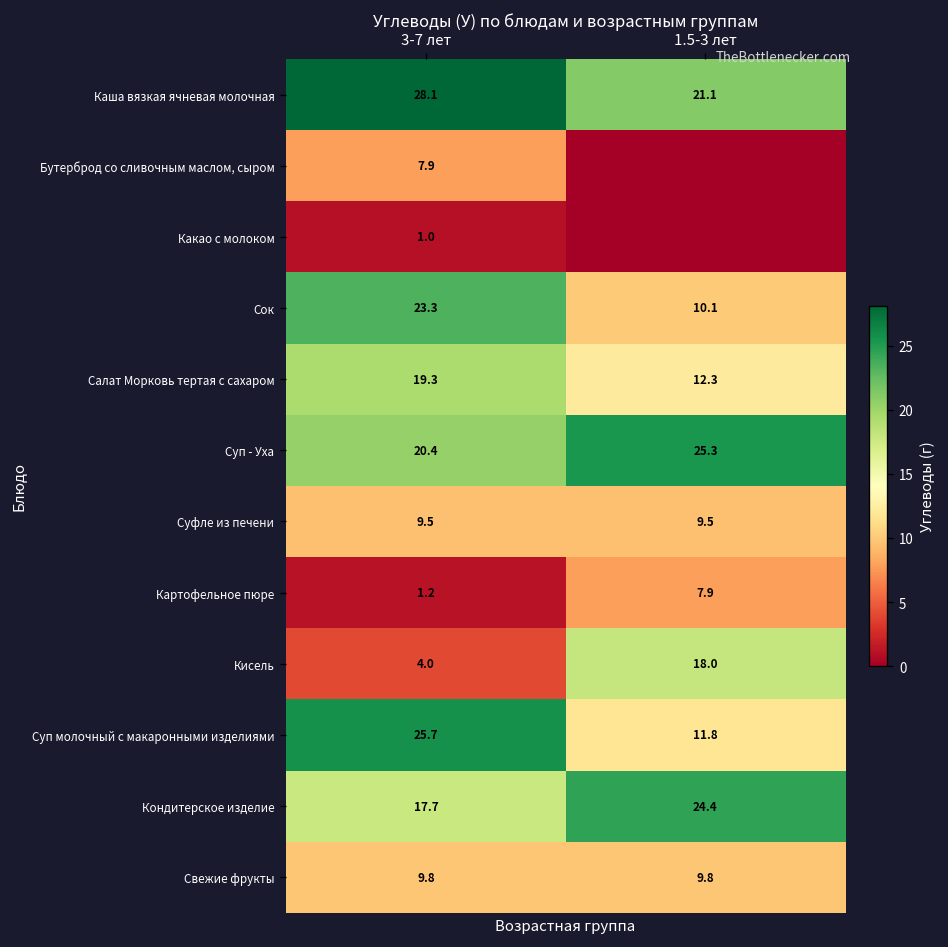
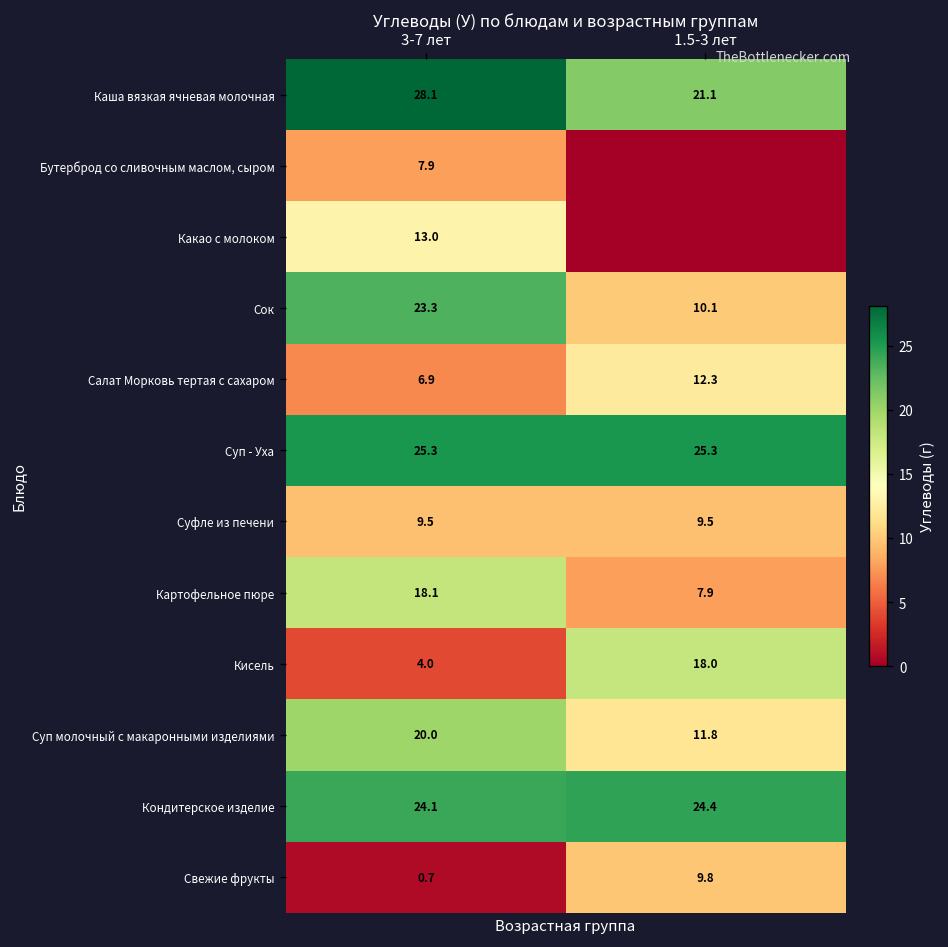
  {
    "Каша вязкая ячневая молочная": {
      "3-7 лет": 28.1,
      "1.5-3 лет": 21.1
    },
    "Бутерброд со сливочным маслом, сыром": {
      "3-7 лет": 7.9
    },
    "Какао с молоком": {
-     "3-7 лет": 1.0
+     "3-7 лет": 13.0
    },
    "Сок": {
      "3-7 лет": 23.3,
      "1.5-3 лет": 10.1
    },
    "Салат Морковь тертая с сахаром": {
-     "3-7 лет": 19.3,
+     "3-7 лет": 6.9,
      "1.5-3 лет": 12.3
    },
    "Суп - Уха": {
-     "3-7 лет": 20.4,
+     "3-7 лет": 25.3,
      "1.5-3 лет": 25.3
    },
    "Суфле из печени": {
      "3-7 лет": 9.5,
      "1.5-3 лет": 9.5
    },
    "Картофельное пюре": {
-     "3-7 лет": 1.2,
+     "3-7 лет": 18.1,
      "1.5-3 лет": 7.9
    },
    "Кисель": {
      "3-7 лет": 4.0,
      "1.5-3 лет": 18.0
    },
    "Суп молочный с макаронными изделиями": {
-     "3-7 лет": 25.7,
+     "3-7 лет": 20.0,
      "1.5-3 лет": 11.8
    },
    "Кондитерское изделие": {
-     "3-7 лет": 17.7,
+     "3-7 лет": 24.1,
      "1.5-3 лет": 24.4
    },
    "Свежие фрукты": {
-     "3-7 лет": 9.8,
+     "3-7 лет": 0.7,
      "1.5-3 лет": 9.8
    }
  }
